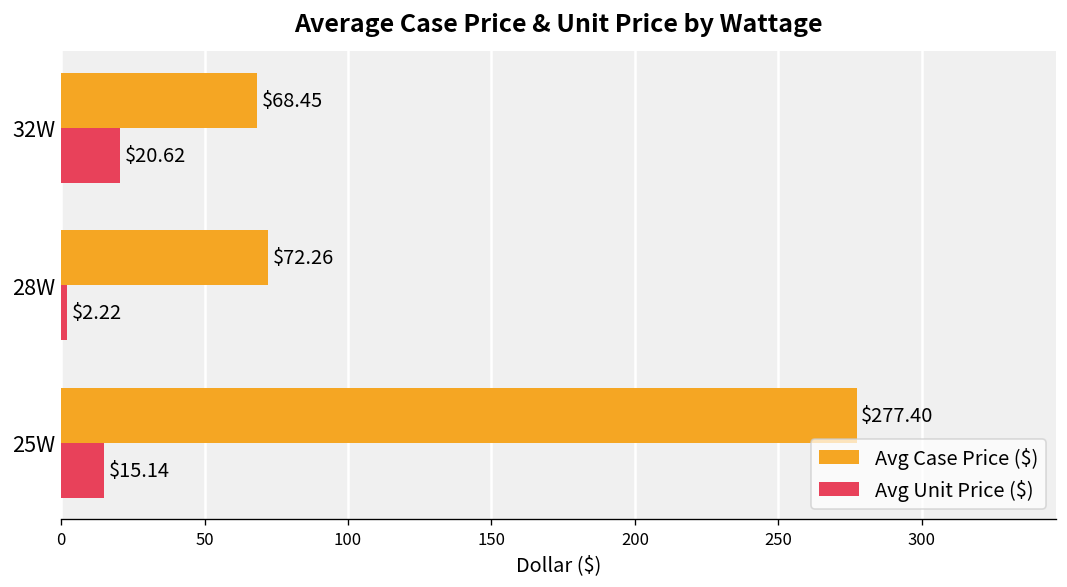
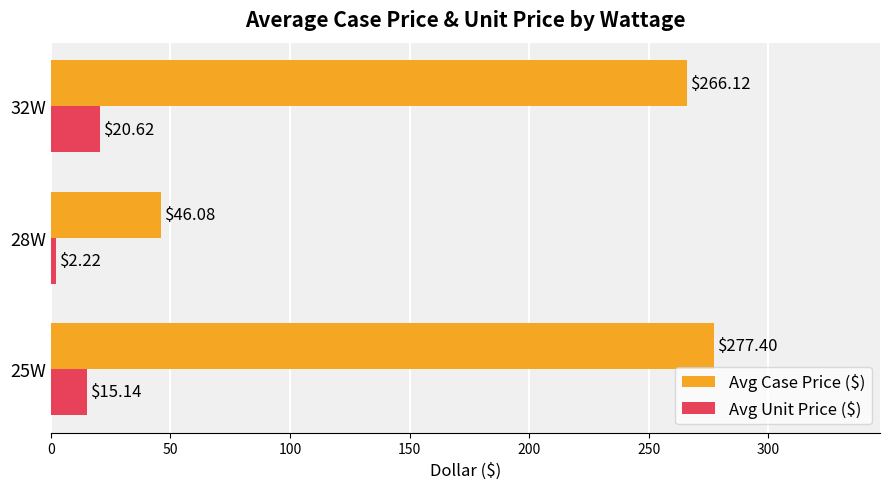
  {
    "Avg Case Price ($)": {
-     "32W": "$68.45",
-     "28W": "$72.26",
+     "32W": "$266.12",
+     "28W": "$46.08",
      "25W": "$277.40"
    },
    "Avg Unit Price ($)": {
      "32W": "$20.62",
      "28W": "$2.22",
      "25W": "$15.14"
    }
  }
